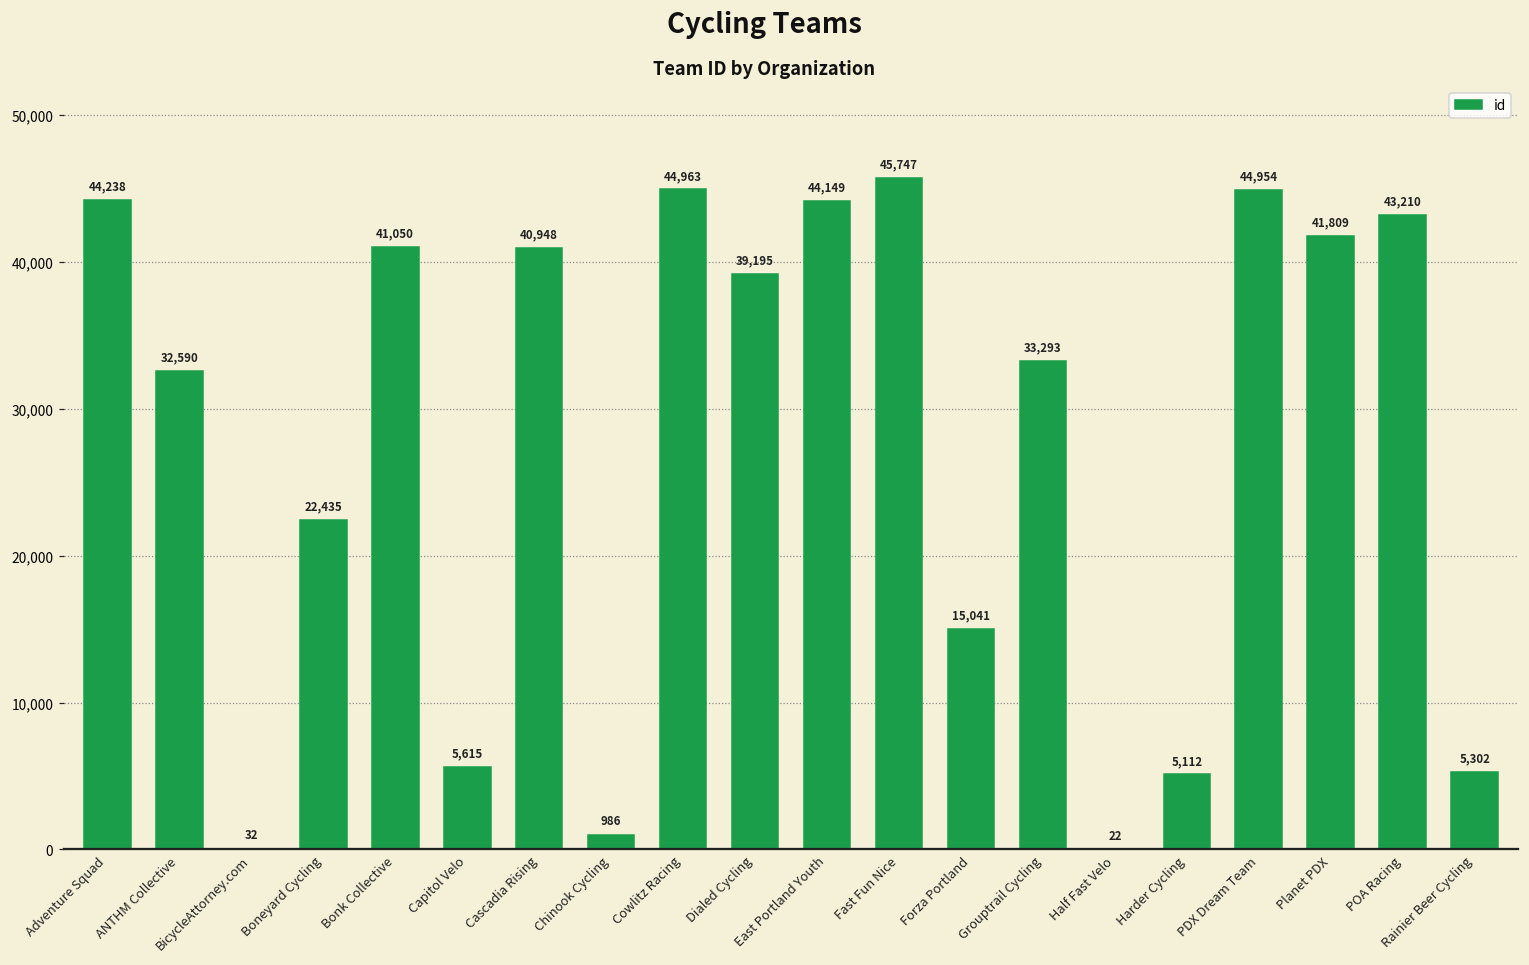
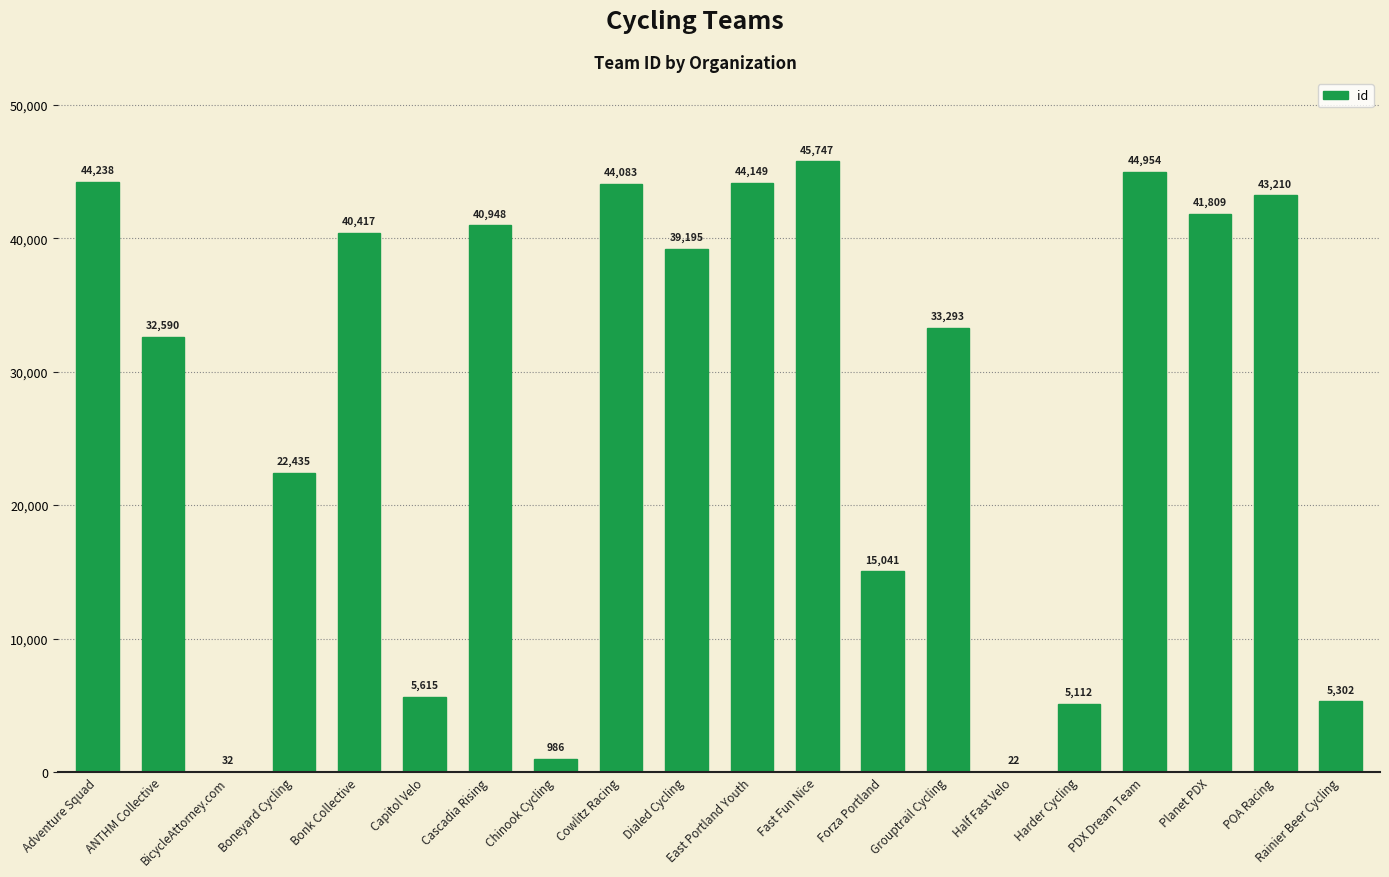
  {
    "Adventure Squad": "44,238",
    "ANTHM Collective": "32,590",
    "BicycleAttorney.com": "32",
    "Boneyard Cycling": "22,435",
-   "Bonk Collective": "41,050",
+   "Bonk Collective": "40,417",
    "Capitol Velo": "5,615",
    "Cascadia Rising": "40,948",
    "Chinook Cycling": "986",
-   "Cowlitz Racing": "44,963",
+   "Cowlitz Racing": "44,083",
    "Dialed Cycling": "39,195",
    "East Portland Youth": "44,149",
    "Fast Fun Nice": "45,747",
    "Forza Portland": "15,041",
    "Grouptrail Cycling": "33,293",
    "Half Fast Velo": "22",
    "Harder Cycling": "5,112",
    "PDX Dream Team": "44,954",
    "Planet PDX": "41,809",
    "POA Racing": "43,210",
    "Rainier Beer Cycling": "5,302"
  }
